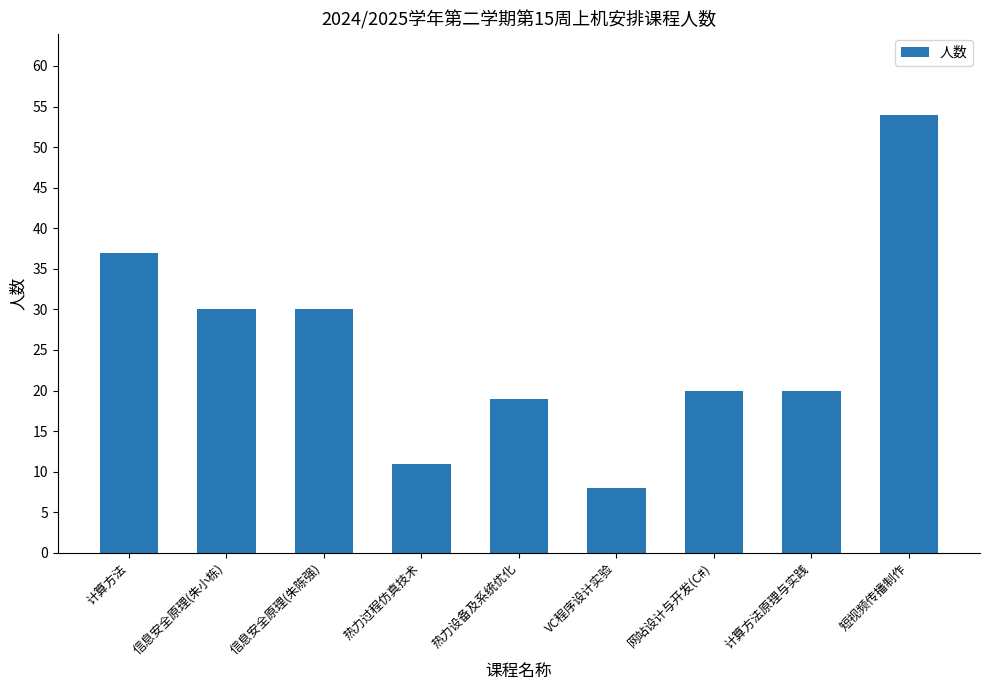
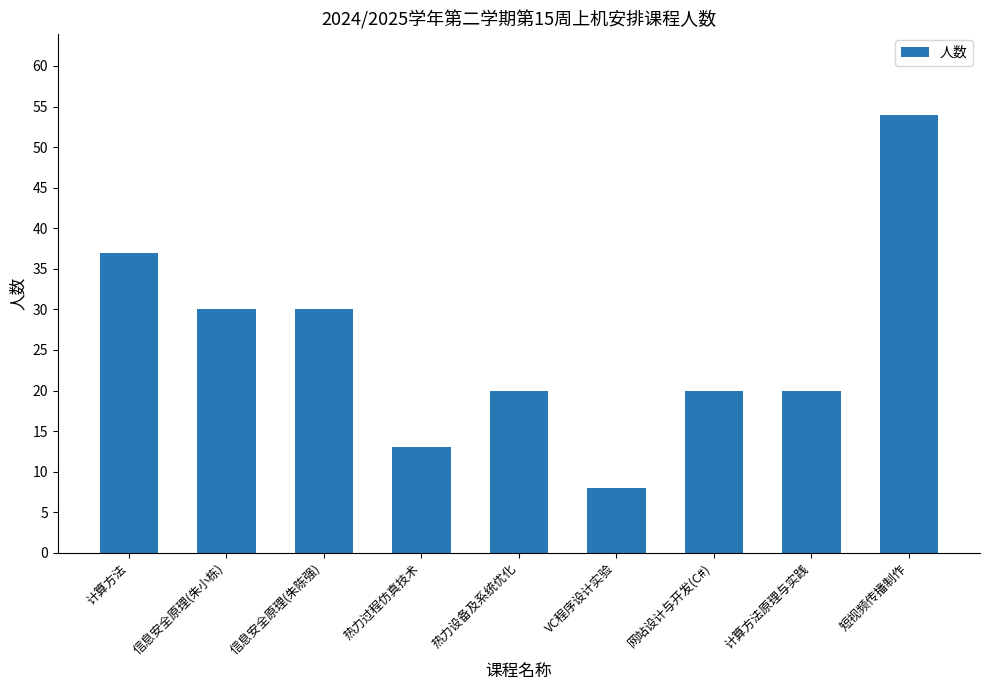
  {
    "计算方法": 37,
    "信息安全原理(朱小栋)": 30,
    "信息安全原理(朱陈强)": 30,
-   "热力过程仿真技术": 11,
-   "热力设备及系统优化": 19,
+   "热力过程仿真技术": 13,
+   "热力设备及系统优化": 20,
    "VC程序设计实验": 8,
    "网站设计与开发(C#)": 20,
    "计算方法原理与实践": 20,
    "短视频传播制作": 54
  }
